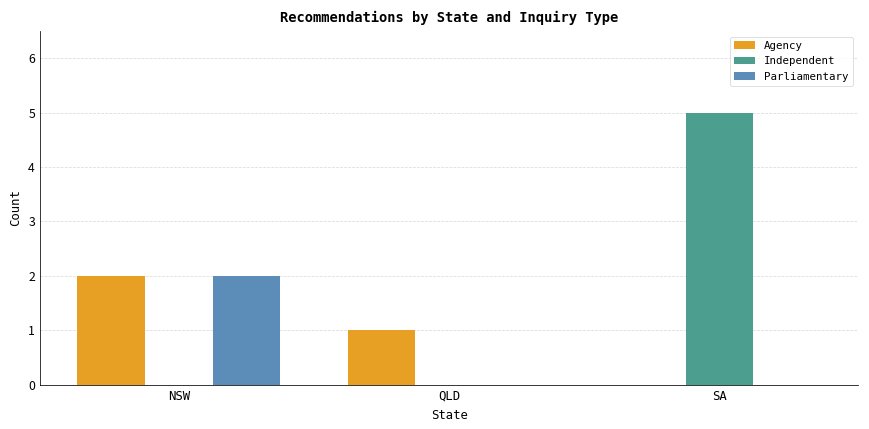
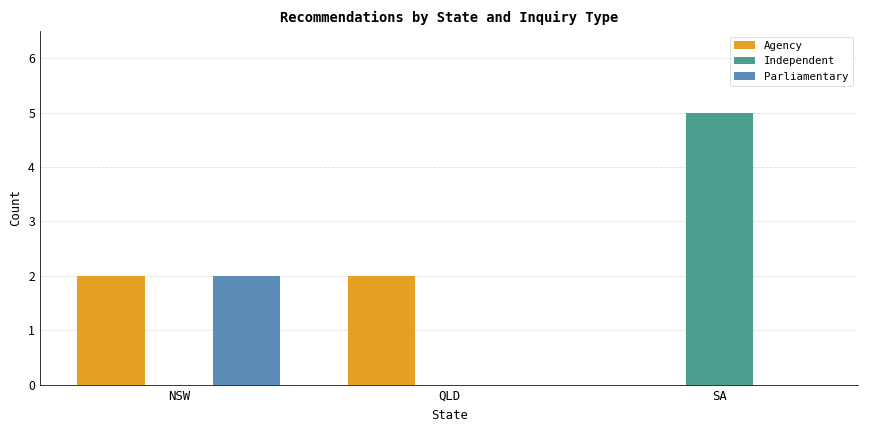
  {
    "Agency": {
      "NSW": 2,
-     "QLD": 1,
+     "QLD": 2,
      "SA": 0
    }
  }
